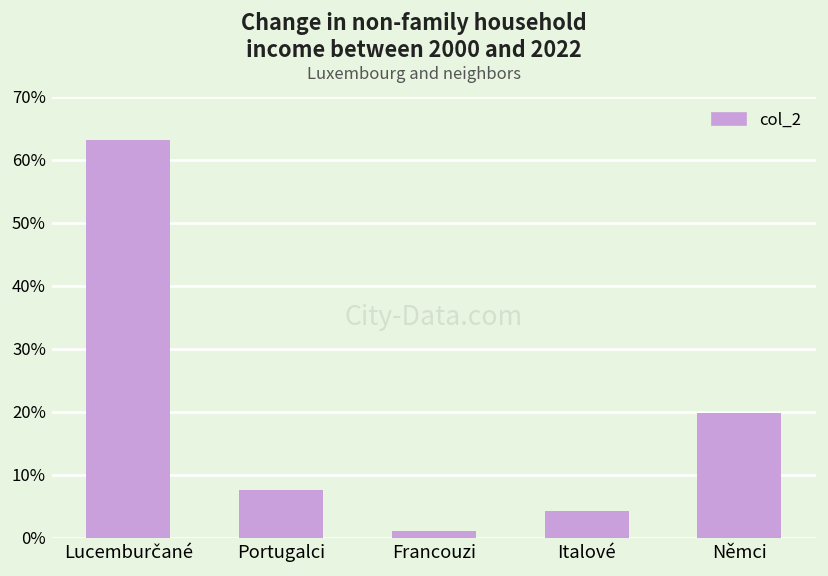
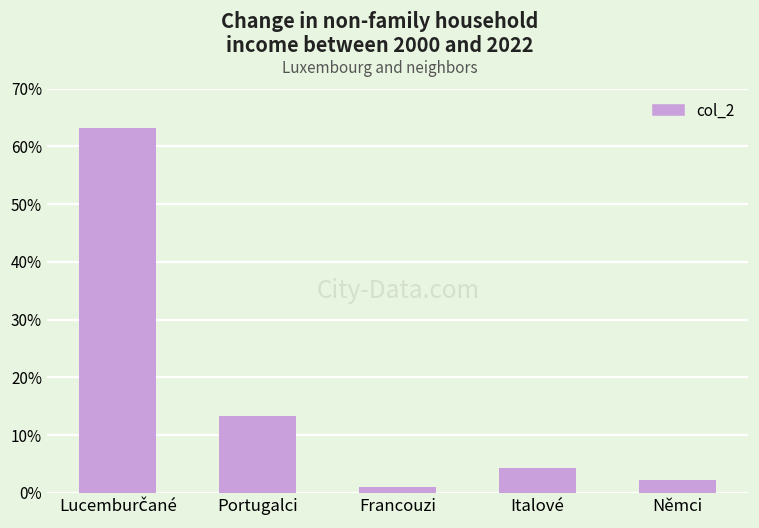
  {
    "Lucemburčané": "63%",
-   "Portugalci": "8%",
+   "Portugalci": "13%",
    "Francouzi": "1%",
    "Italové": "4%",
-   "Němci": "20%"
+   "Němci": "2%"
  }
